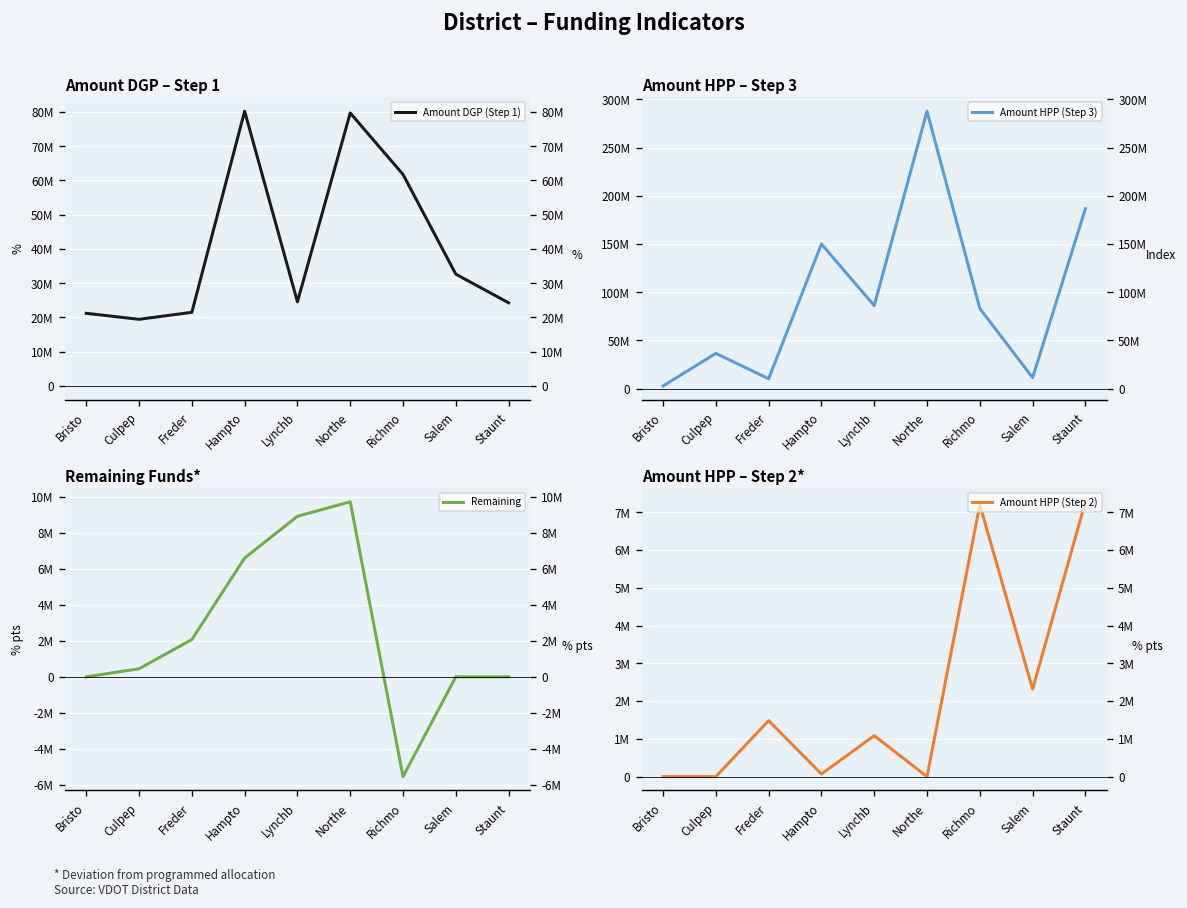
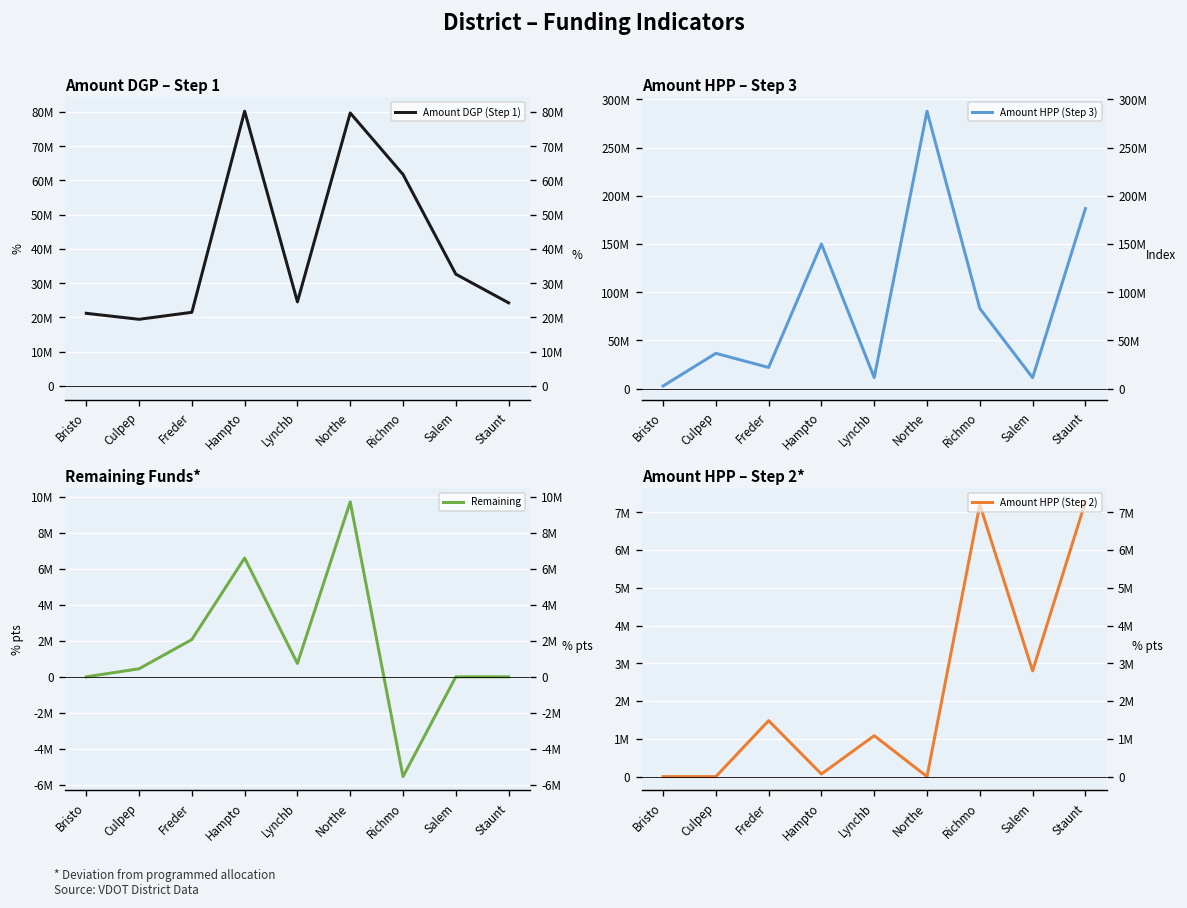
  {
    "Amount DGP – Step 1": {
      "Bristo": 21000000,
      "Culpep": 19000000,
      "Freder": 22000000,
      "Hampto": 80000000,
      "Lynchb": 25000000,
      "Northe": 80000000,
      "Richmo": 62000000,
      "Salem": 33000000,
      "Staunt": 24000000
    },
    "Amount HPP – Step 3": {
      "Bristo": 0,
      "Culpep": 40000000,
-     "Freder": 10000000,
+     "Freder": 20000000,
      "Hampto": 150000000,
-     "Lynchb": 90000000,
+     "Lynchb": 10000000,
      "Northe": 290000000,
      "Richmo": 80000000,
      "Salem": 10000000,
      "Staunt": 190000000
    },
    "Remaining Funds*": {
      "Bristo": 0,
      "Culpep": 400000,
      "Freder": 2100000,
      "Hampto": 6600000,
-     "Lynchb": 8900000,
+     "Lynchb": 700000,
      "Northe": 9700000,
      "Richmo": -5600000,
      "Salem": 0,
      "Staunt": 0
    },
    "Amount HPP – Step 2*": {
      "Bristo": 0,
      "Culpep": 0,
      "Freder": 1500000,
      "Hampto": 100000,
      "Lynchb": 1100000,
      "Northe": 0,
-     "Salem": 2300000
+     "Salem": 2800000
    }
  }
